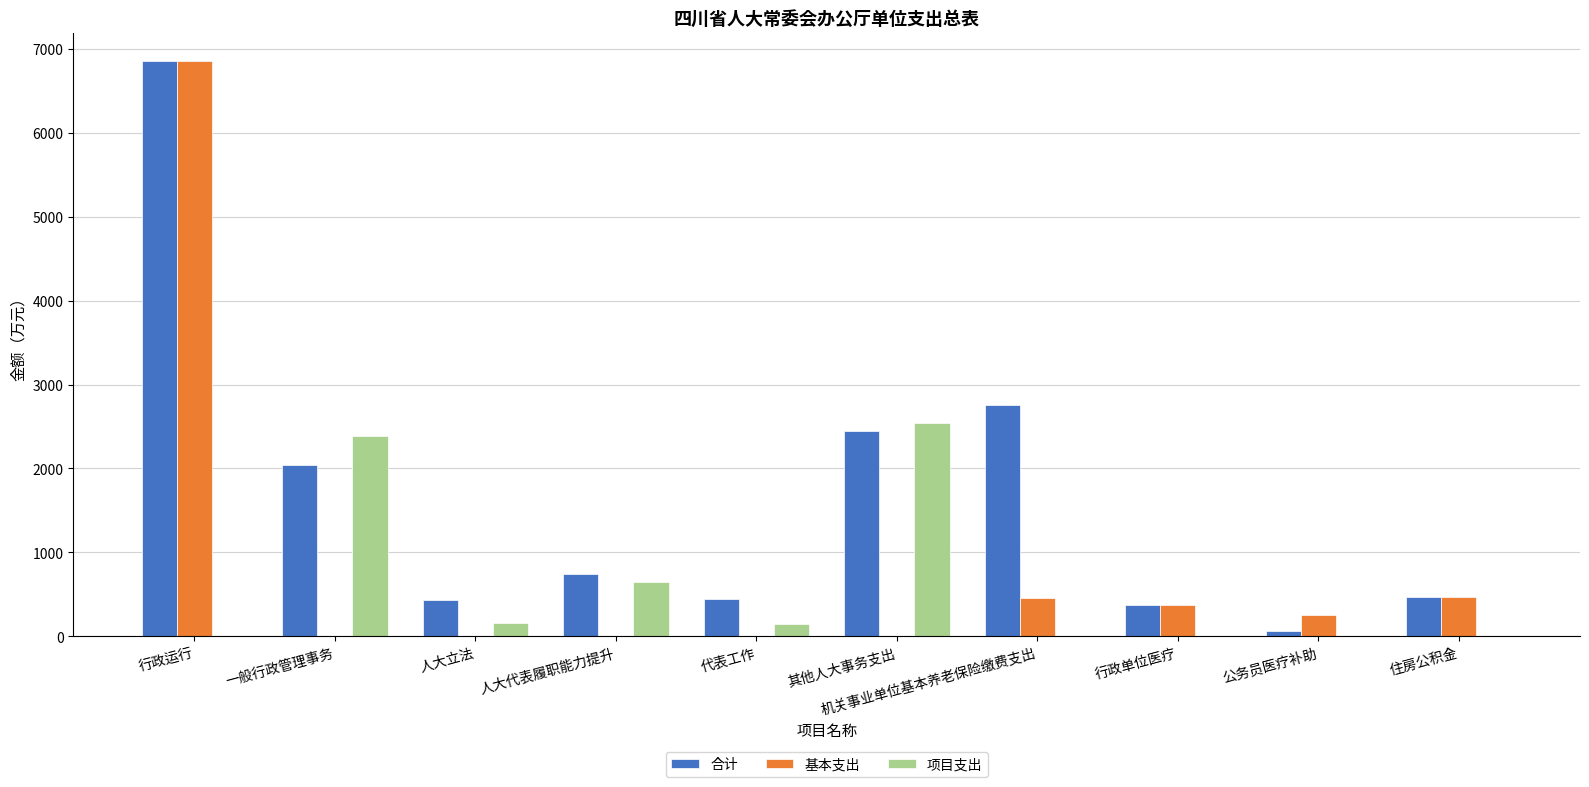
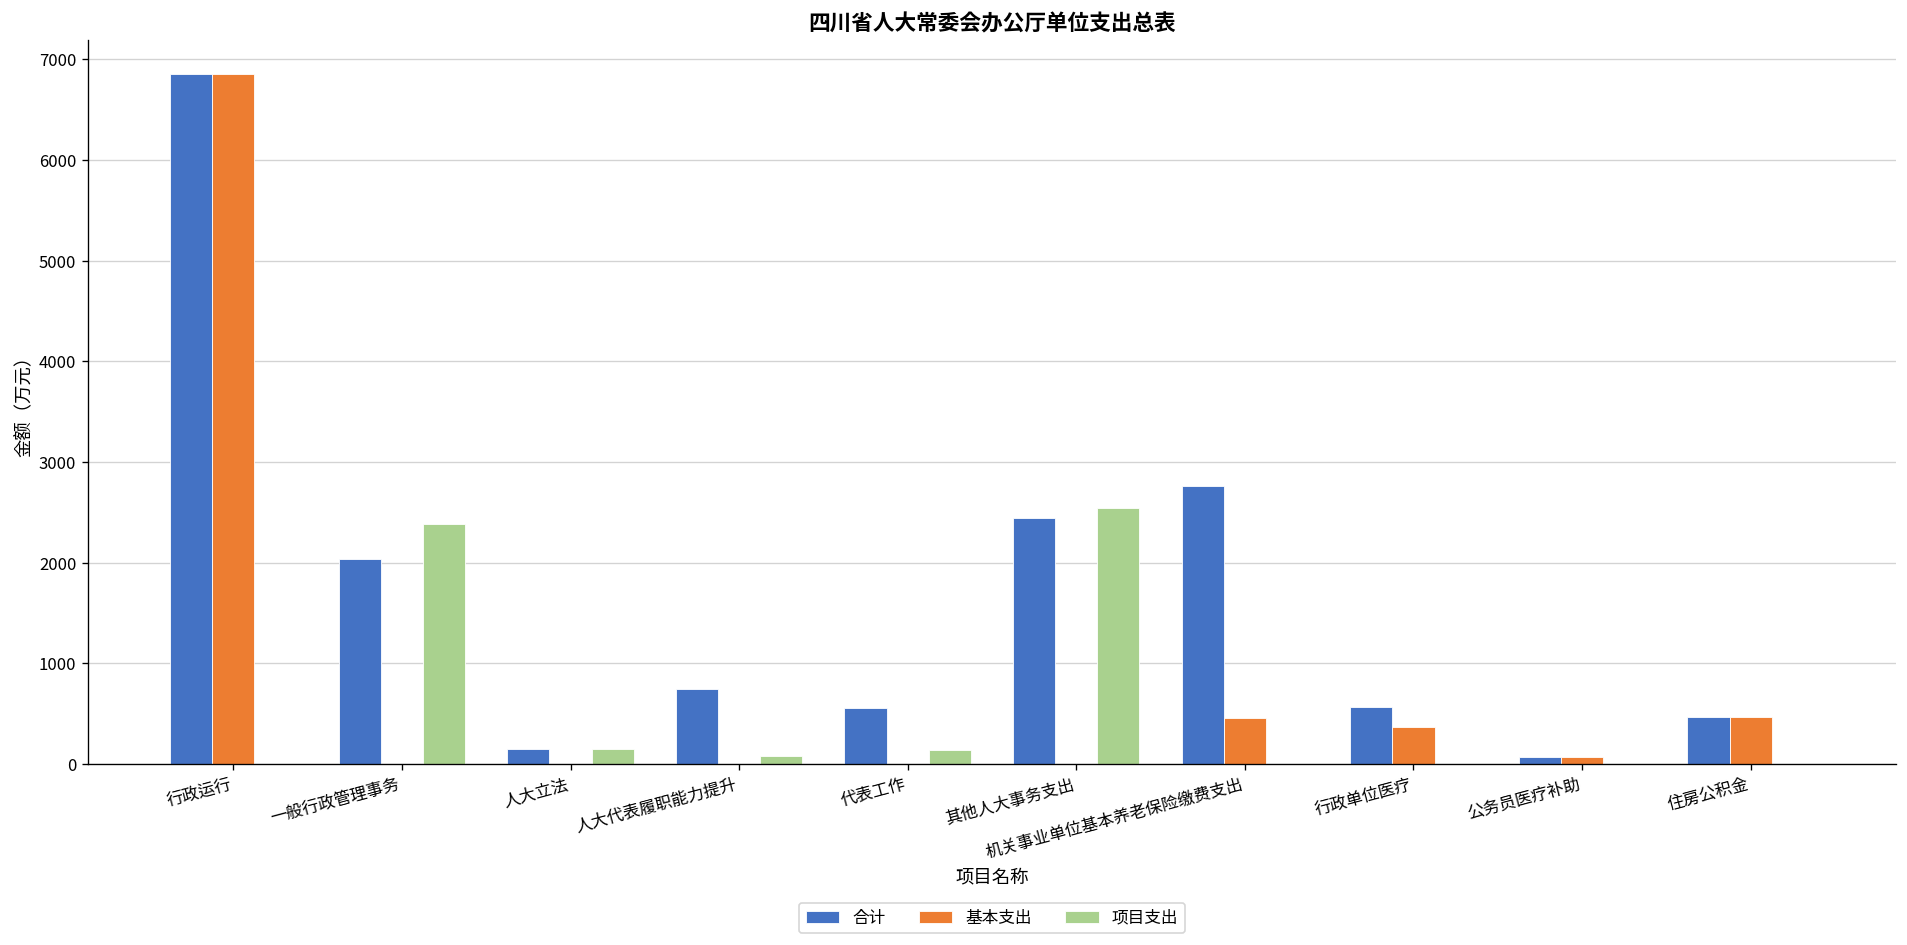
  {
    "合计": {
      "行政运行": 6900,
      "一般行政管理事务": 2000,
-     "人大立法": 400,
+     "人大立法": 200,
      "人大代表履职能力提升": 700,
-     "代表工作": 400,
+     "代表工作": 600,
      "其他人大事务支出": 2400,
      "机关事业单位基本养老保险缴费支出": 2800,
-     "行政单位医疗": 400,
+     "行政单位医疗": 600,
      "公务员医疗补助": 100,
      "住房公积金": 500
    },
    "基本支出": {
      "行政运行": 6900,
      "一般行政管理事务": 0,
      "人大立法": 0,
      "人大代表履职能力提升": 0,
      "代表工作": 0,
      "其他人大事务支出": 0,
      "机关事业单位基本养老保险缴费支出": 500,
      "行政单位医疗": 400,
-     "公务员医疗补助": 300,
+     "公务员医疗补助": 100,
      "住房公积金": 500
    },
    "项目支出": {
      "行政运行": 0,
      "一般行政管理事务": 2400,
      "人大立法": 200,
-     "人大代表履职能力提升": 600,
+     "人大代表履职能力提升": 100,
      "代表工作": 100,
      "其他人大事务支出": 2500,
      "机关事业单位基本养老保险缴费支出": 0,
      "行政单位医疗": 0,
      "公务员医疗补助": 0,
      "住房公积金": 0
    }
  }
